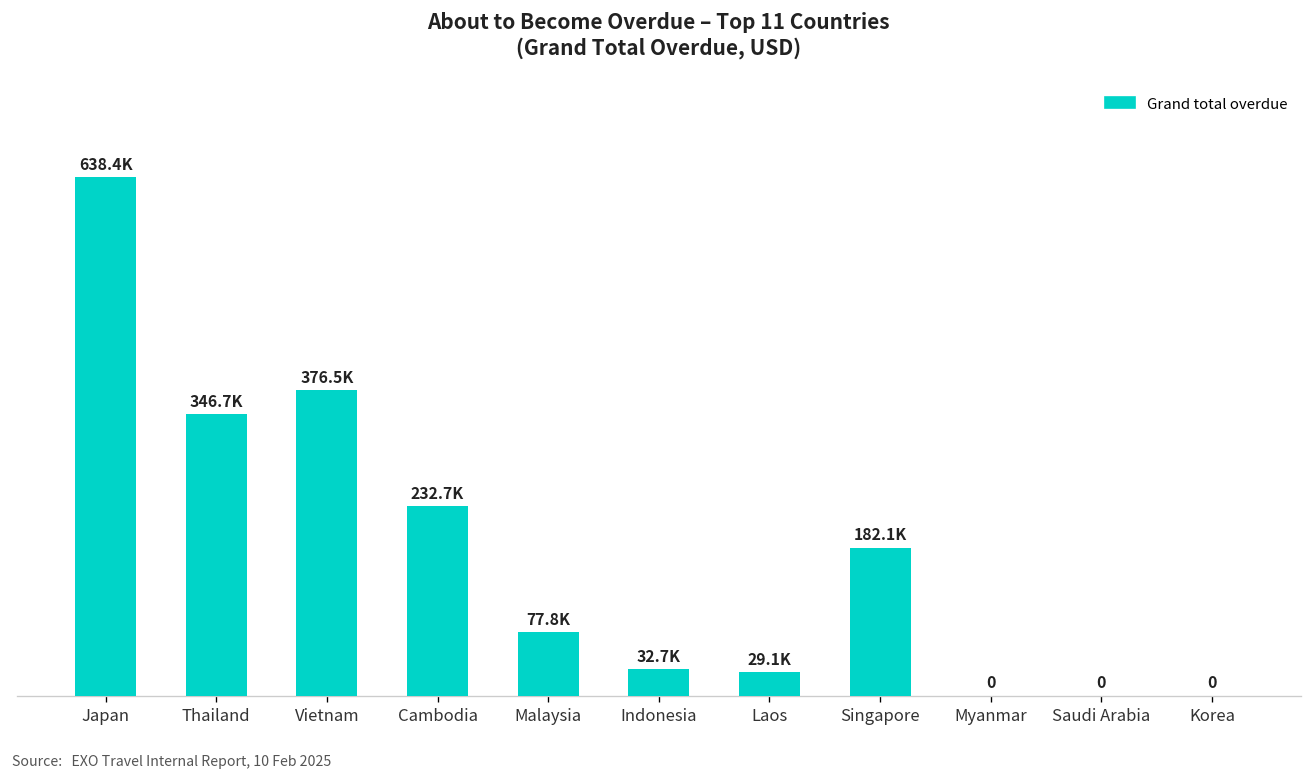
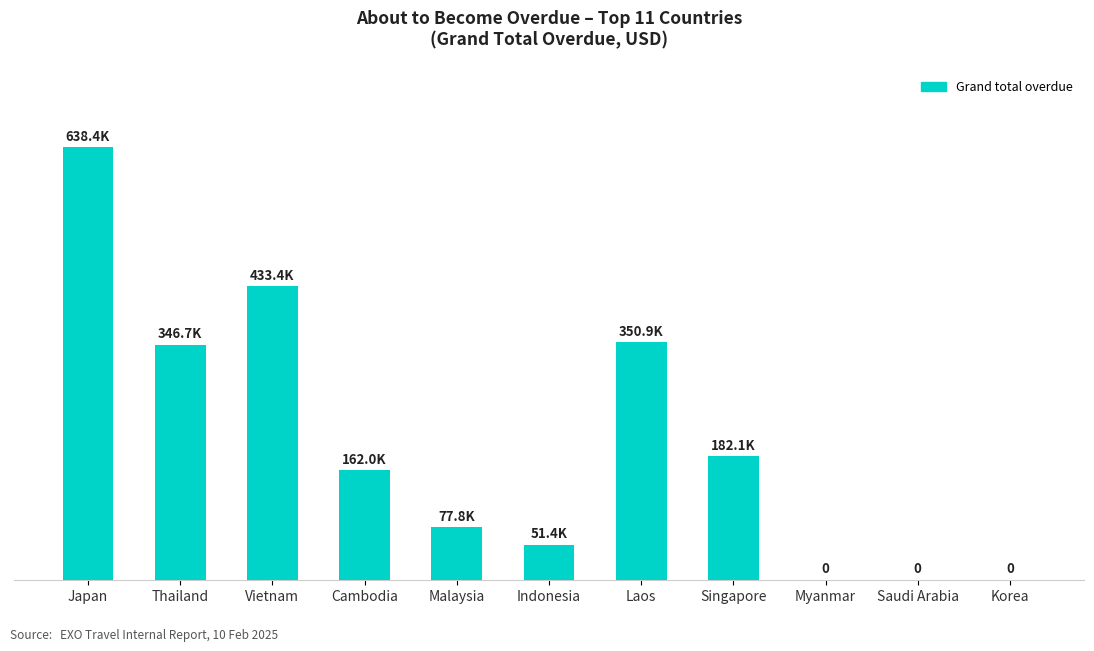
  {
    "Japan": "638.4K",
    "Thailand": "346.7K",
-   "Vietnam": "376.5K",
-   "Cambodia": "232.7K",
+   "Vietnam": "433.4K",
+   "Cambodia": "162.0K",
    "Malaysia": "77.8K",
-   "Indonesia": "32.7K",
-   "Laos": "29.1K",
+   "Indonesia": "51.4K",
+   "Laos": "350.9K",
    "Singapore": "182.1K",
    "Myanmar": "0",
    "Saudi Arabia": "0",
    "Korea": "0"
  }
